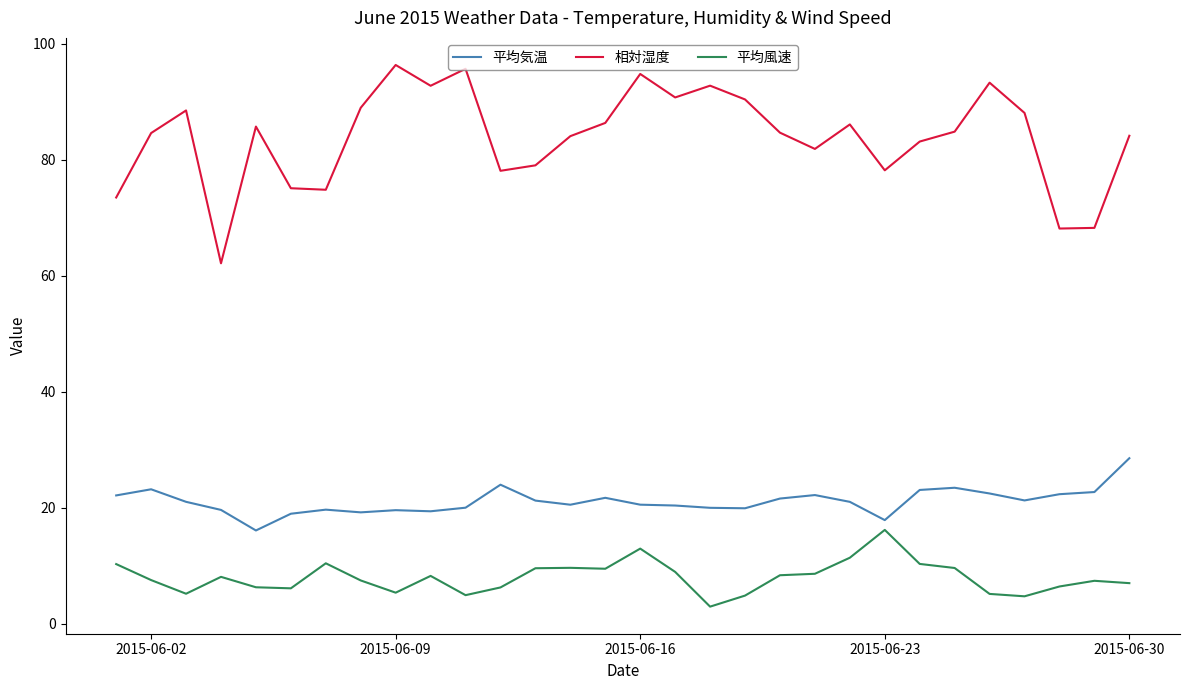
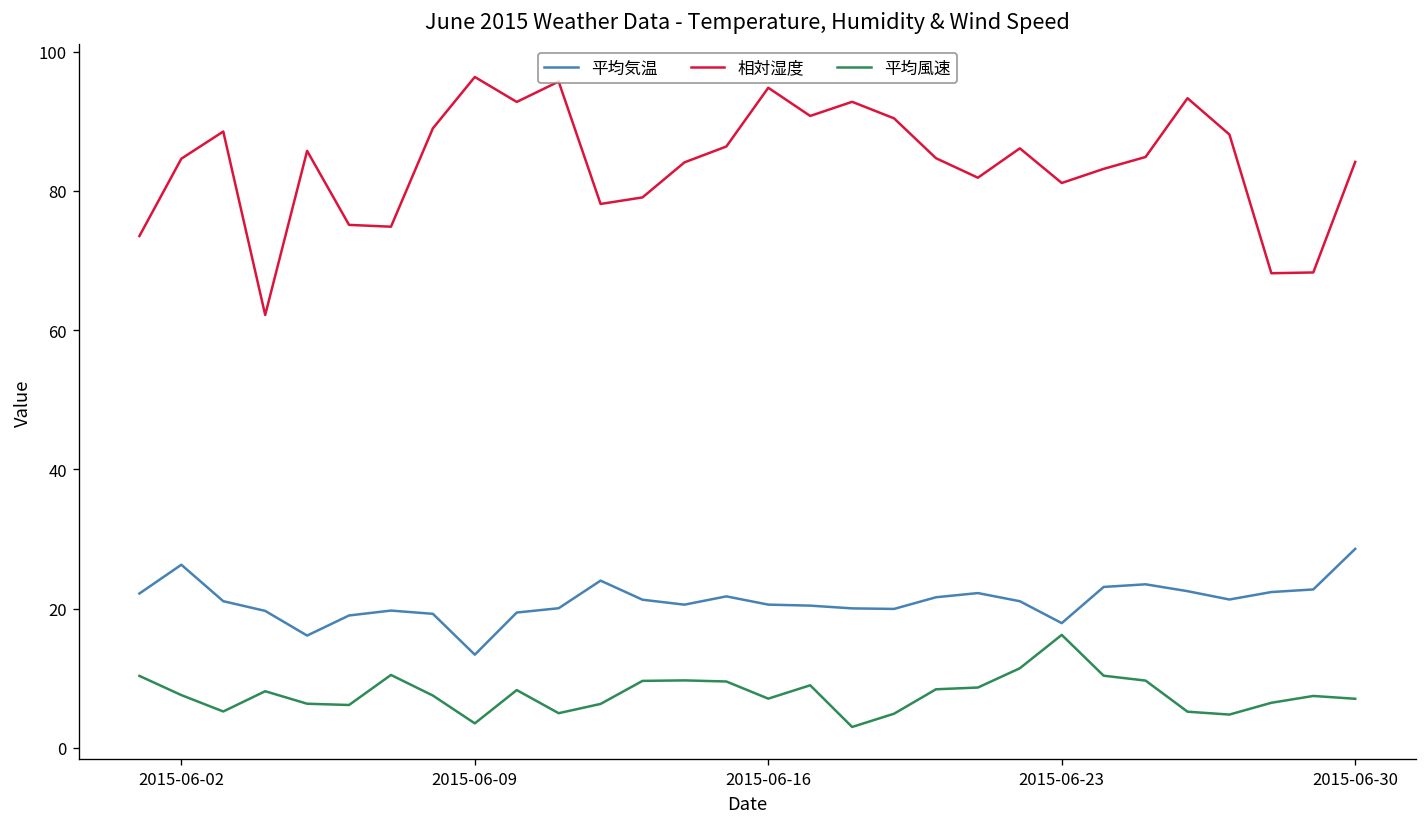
  {
    "平均気温": {
-     "2015-06-02": 23,
-     "2015-06-09": 20,
+     "2015-06-02": 26,
+     "2015-06-09": 13,
      "2015-06-16": 21,
      "2015-06-23": 18,
      "2015-06-30": 29
    },
    "相対湿度": {
      "2015-06-02": 85,
      "2015-06-09": 96,
      "2015-06-16": 95,
-     "2015-06-23": 78,
+     "2015-06-23": 81,
      "2015-06-30": 84
    },
    "平均風速": {
      "2015-06-02": 8,
-     "2015-06-09": 5,
-     "2015-06-16": 13,
+     "2015-06-09": 4,
+     "2015-06-16": 7,
      "2015-06-23": 16,
      "2015-06-30": 7
    }
  }
